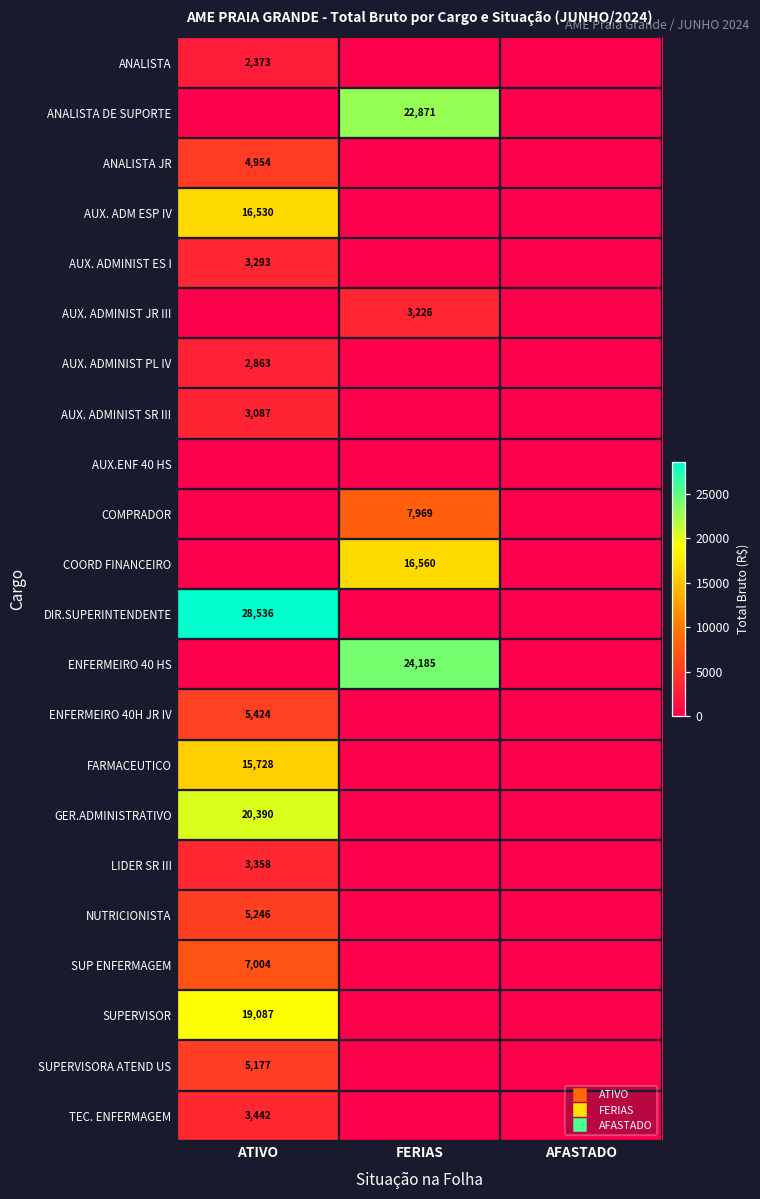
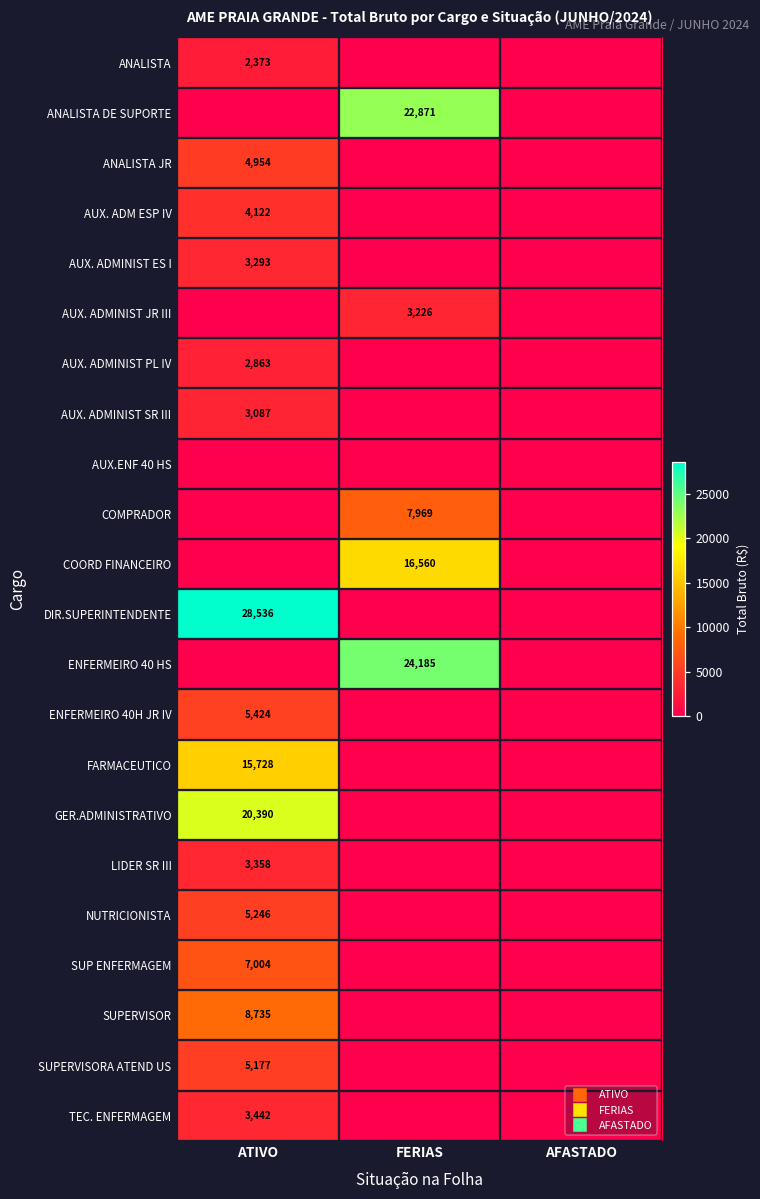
  {
    "ANALISTA": {
      "ATIVO": "2,373"
    },
    "ANALISTA DE SUPORTE": {
      "FERIAS": "22,871"
    },
    "ANALISTA JR": {
      "ATIVO": "4,954"
    },
    "AUX. ADM ESP IV": {
-     "ATIVO": "16,530"
+     "ATIVO": "4,122"
    },
    "AUX. ADMINIST ES I": {
      "ATIVO": "3,293"
    },
    "AUX. ADMINIST JR III": {
      "FERIAS": "3,226"
    },
    "AUX. ADMINIST PL IV": {
      "ATIVO": "2,863"
    },
    "AUX. ADMINIST SR III": {
      "ATIVO": "3,087"
    },
    "COMPRADOR": {
      "FERIAS": "7,969"
    },
    "COORD FINANCEIRO": {
      "FERIAS": "16,560"
    },
    "DIR.SUPERINTENDENTE": {
      "ATIVO": "28,536"
    },
    "ENFERMEIRO 40 HS": {
      "FERIAS": "24,185"
    },
    "ENFERMEIRO 40H JR IV": {
      "ATIVO": "5,424"
    },
    "FARMACEUTICO": {
      "ATIVO": "15,728"
    },
    "GER.ADMINISTRATIVO": {
      "ATIVO": "20,390"
    },
    "LIDER SR III": {
      "ATIVO": "3,358"
    },
    "NUTRICIONISTA": {
      "ATIVO": "5,246"
    },
    "SUP ENFERMAGEM": {
      "ATIVO": "7,004"
    },
    "SUPERVISOR": {
-     "ATIVO": "19,087"
+     "ATIVO": "8,735"
    },
    "SUPERVISORA ATEND US": {
      "ATIVO": "5,177"
    },
    "TEC. ENFERMAGEM": {
      "ATIVO": "3,442"
    }
  }
